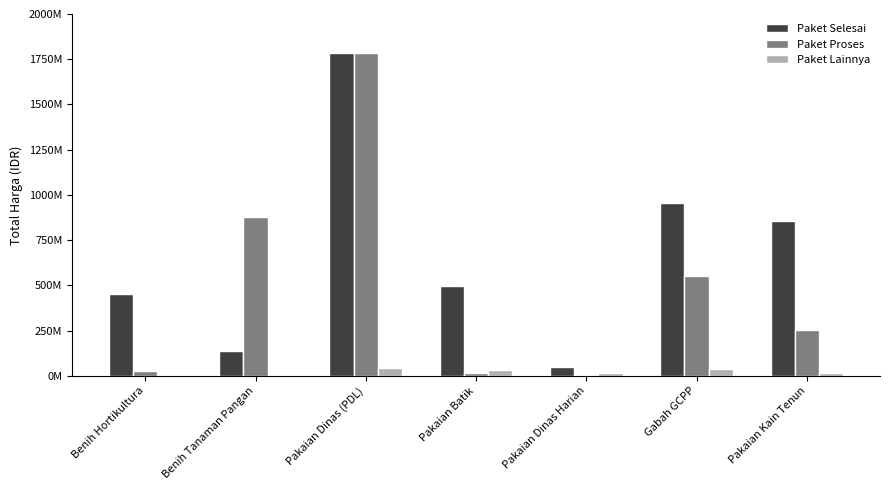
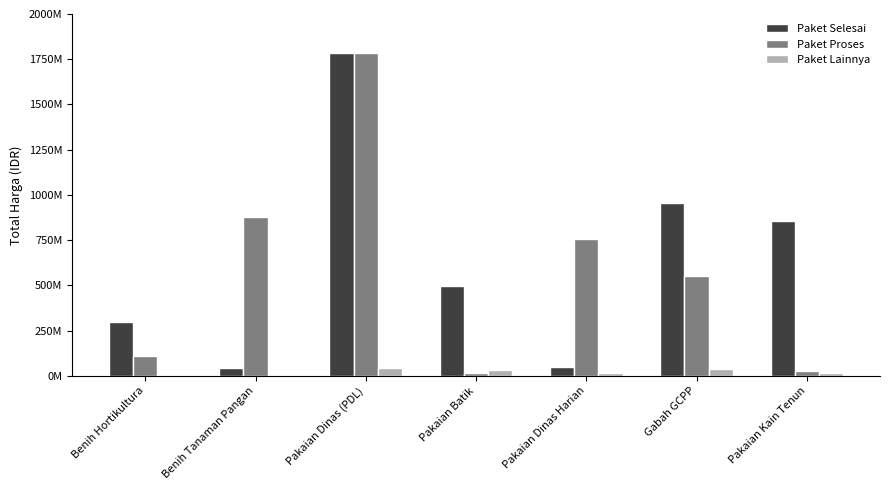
  {
    "Paket Selesai": {
-     "Benih Hortikultura": 450000000,
-     "Benih Tanaman Pangan": 140000000,
+     "Benih Hortikultura": 300000000,
+     "Benih Tanaman Pangan": 40000000,
      "Pakaian Dinas (PDL)": 1790000000,
      "Pakaian Batik": 500000000,
      "Pakaian Dinas Harian": 50000000,
      "Gabah GCPP": 960000000,
      "Pakaian Kain Tenun": 860000000
    },
    "Paket Proses": {
-     "Benih Hortikultura": 20000000,
+     "Benih Hortikultura": 110000000,
      "Benih Tanaman Pangan": 880000000,
      "Pakaian Dinas (PDL)": 1790000000,
      "Pakaian Batik": 20000000,
-     "Pakaian Dinas Harian": 10000000,
+     "Pakaian Dinas Harian": 760000000,
      "Gabah GCPP": 550000000,
-     "Pakaian Kain Tenun": 250000000
+     "Pakaian Kain Tenun": 30000000
    },
    "Paket Lainnya": {
      "Pakaian Dinas (PDL)": 40000000,
      "Pakaian Batik": 30000000,
      "Pakaian Dinas Harian": 20000000,
      "Gabah GCPP": 40000000,
      "Pakaian Kain Tenun": 20000000
    }
  }
